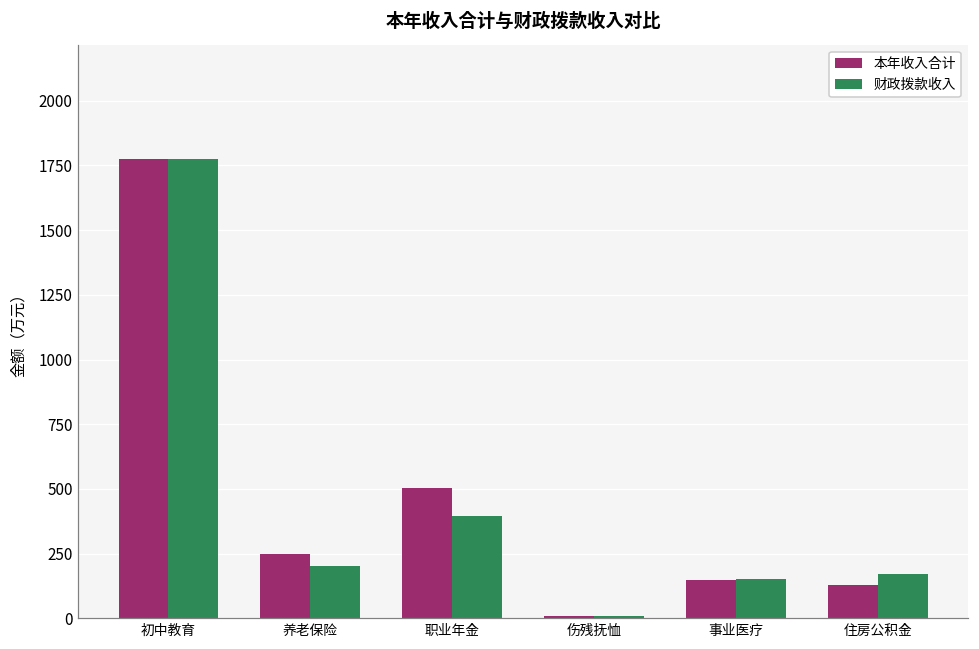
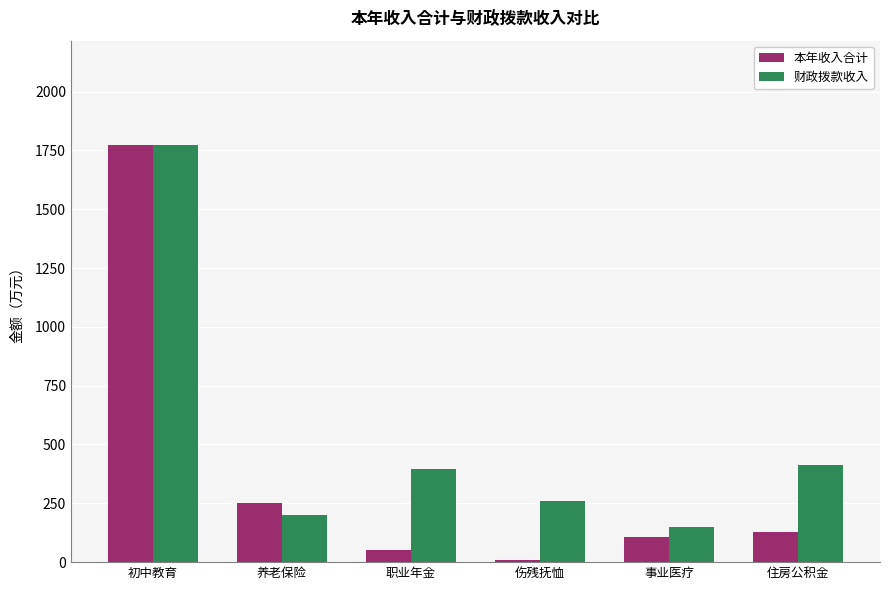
  {
    "本年收入合计": {
      "初中教育": 1770,
      "养老保险": 250,
-     "职业年金": 500,
-     "事业医疗": 150,
+     "职业年金": 50,
+     "事业医疗": 110,
      "住房公积金": 130
    },
    "财政拨款收入": {
      "初中教育": 1770,
      "养老保险": 200,
      "职业年金": 390,
-     "伤残抚恤": 10,
+     "伤残抚恤": 260,
      "事业医疗": 150,
-     "住房公积金": 170
+     "住房公积金": 410
    }
  }
